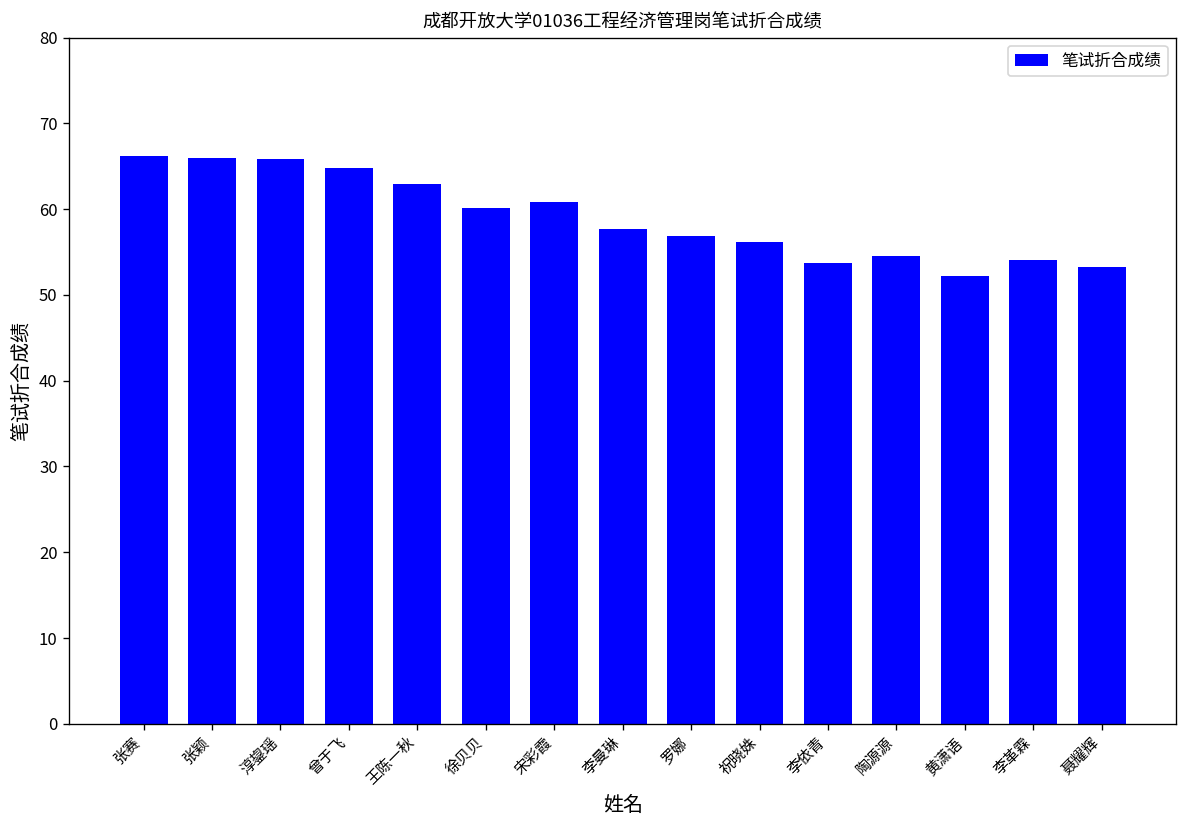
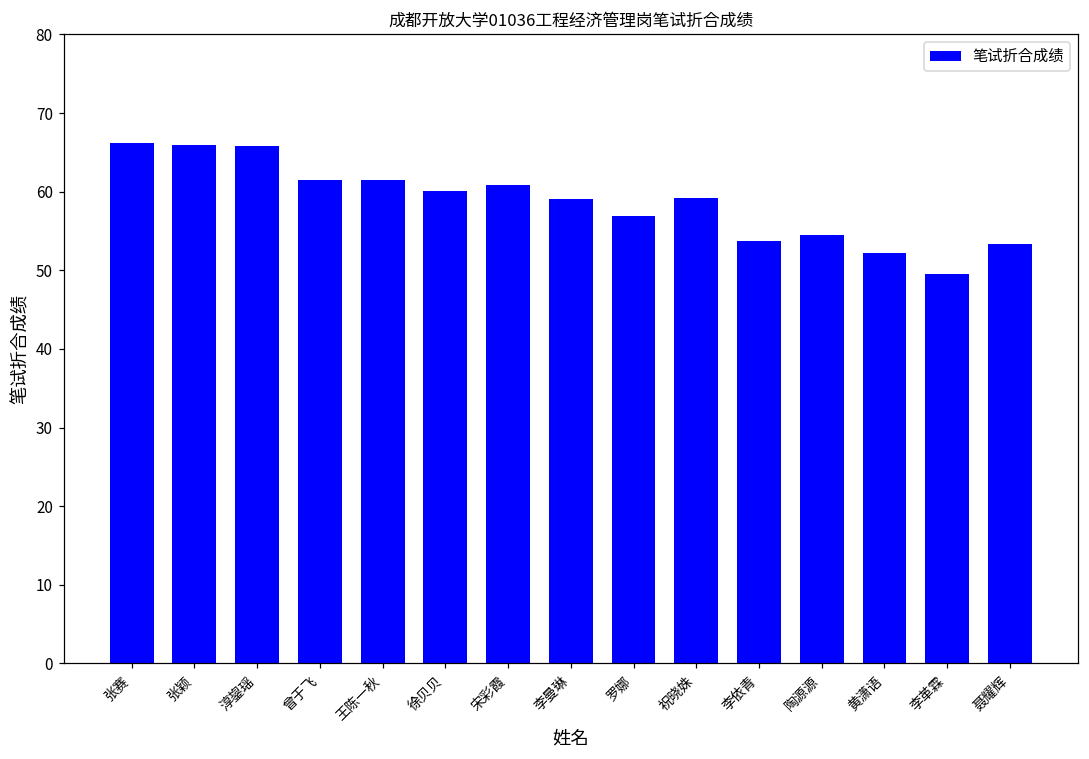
  {
    "张赛": 66,
    "张颖": 66,
    "淳鋆瑶": 66,
-   "曾于飞": 65,
-   "王陈一秋": 63,
+   "曾于飞": 62,
+   "王陈一秋": 61,
    "徐贝贝": 60,
    "宋彩霞": 61,
-   "李曼琳": 58,
+   "李曼琳": 59,
    "罗娜": 57,
-   "祝晓姝": 56,
+   "祝晓姝": 59,
    "李依青": 54,
    "陶源源": 55,
    "黄潇语": 52,
-   "李革霖": 54,
+   "李革霖": 50,
    "聂耀辉": 53
  }
